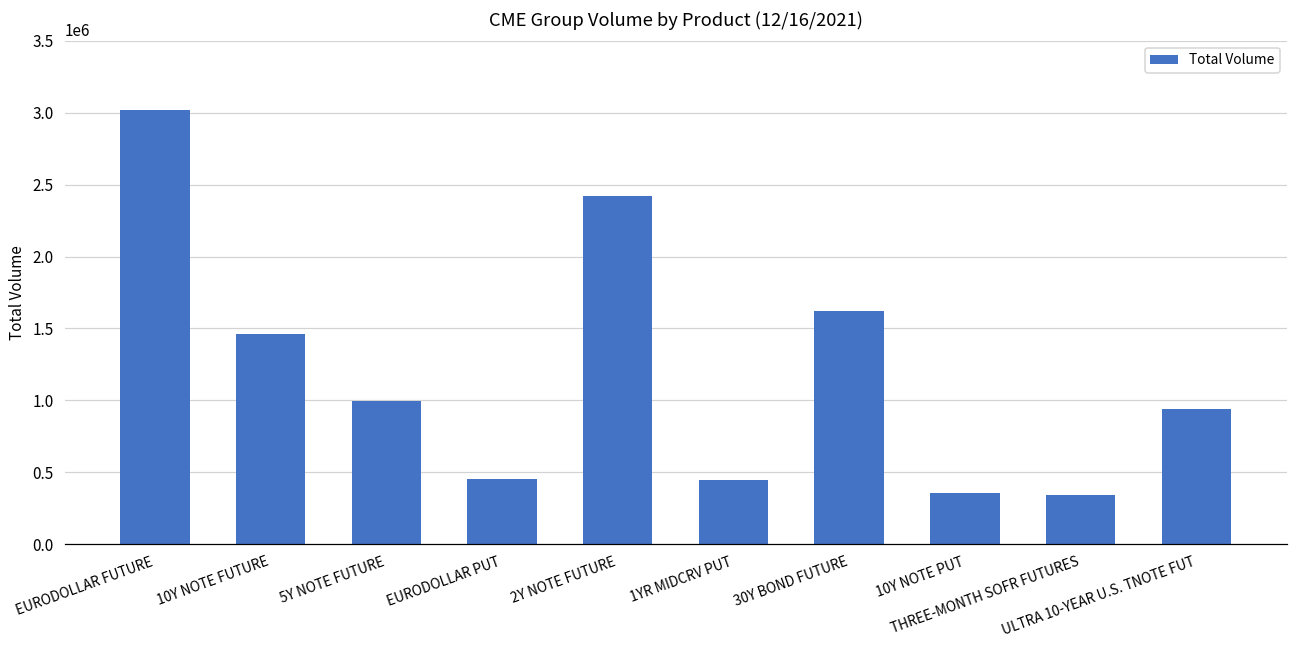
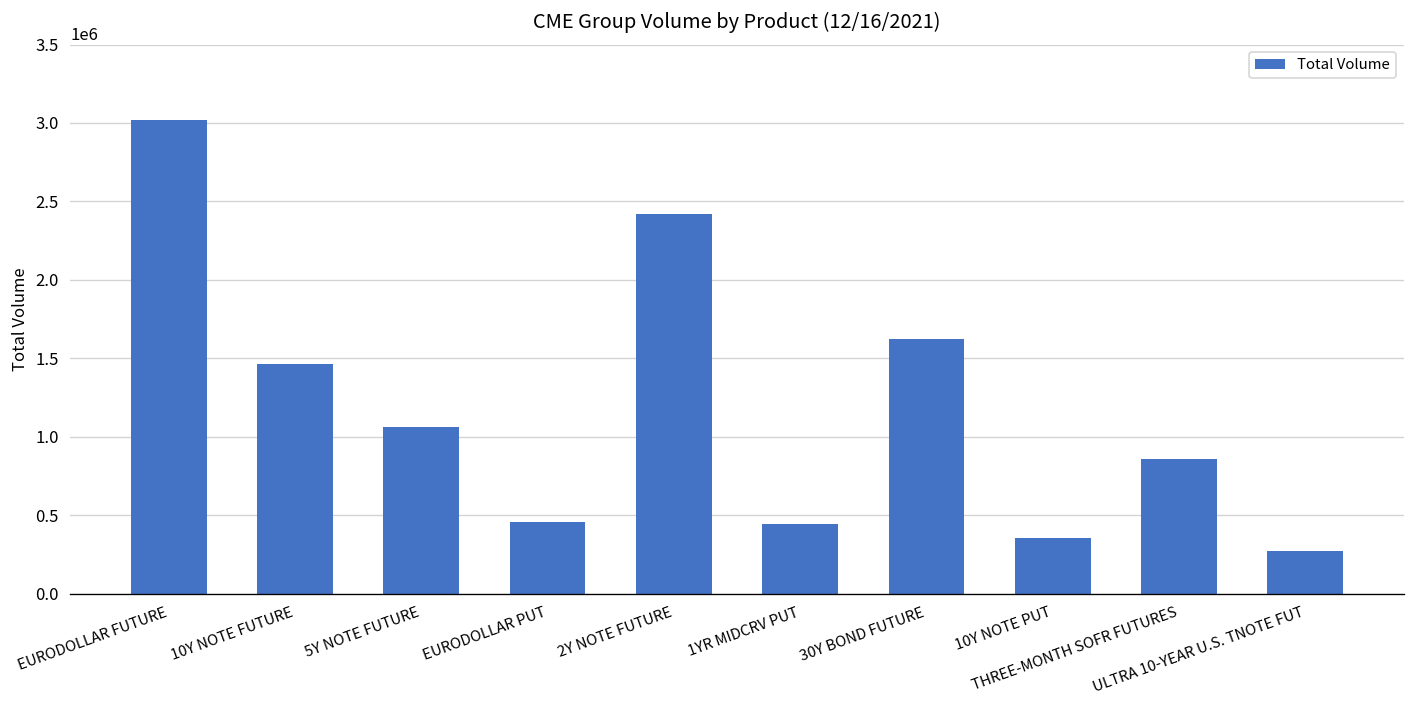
  {
    "EURODOLLAR FUTURE": 3020000,
    "10Y NOTE FUTURE": 1460000,
-   "5Y NOTE FUTURE": 1000000,
+   "5Y NOTE FUTURE": 1060000,
    "EURODOLLAR PUT": 460000,
    "2Y NOTE FUTURE": 2420000,
    "1YR MIDCRV PUT": 440000,
    "30Y BOND FUTURE": 1620000,
    "10Y NOTE PUT": 350000,
-   "THREE-MONTH SOFR FUTURES": 350000,
-   "ULTRA 10-YEAR U.S. TNOTE FUT": 940000
+   "THREE-MONTH SOFR FUTURES": 860000,
+   "ULTRA 10-YEAR U.S. TNOTE FUT": 270000
  }
